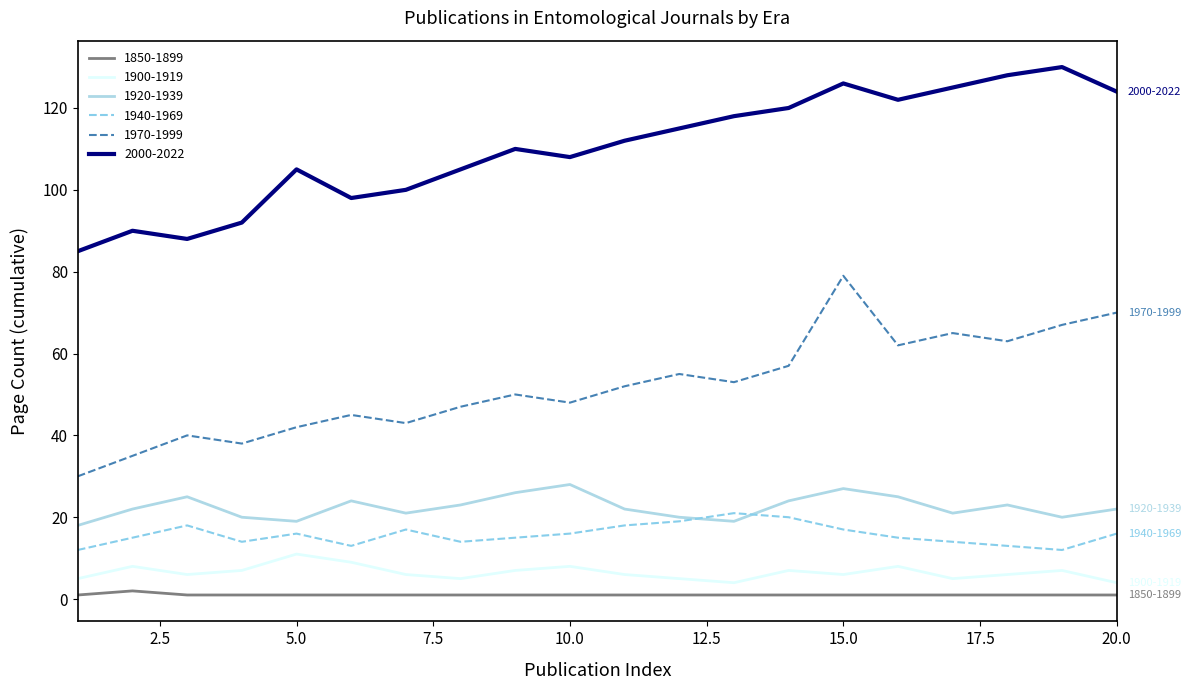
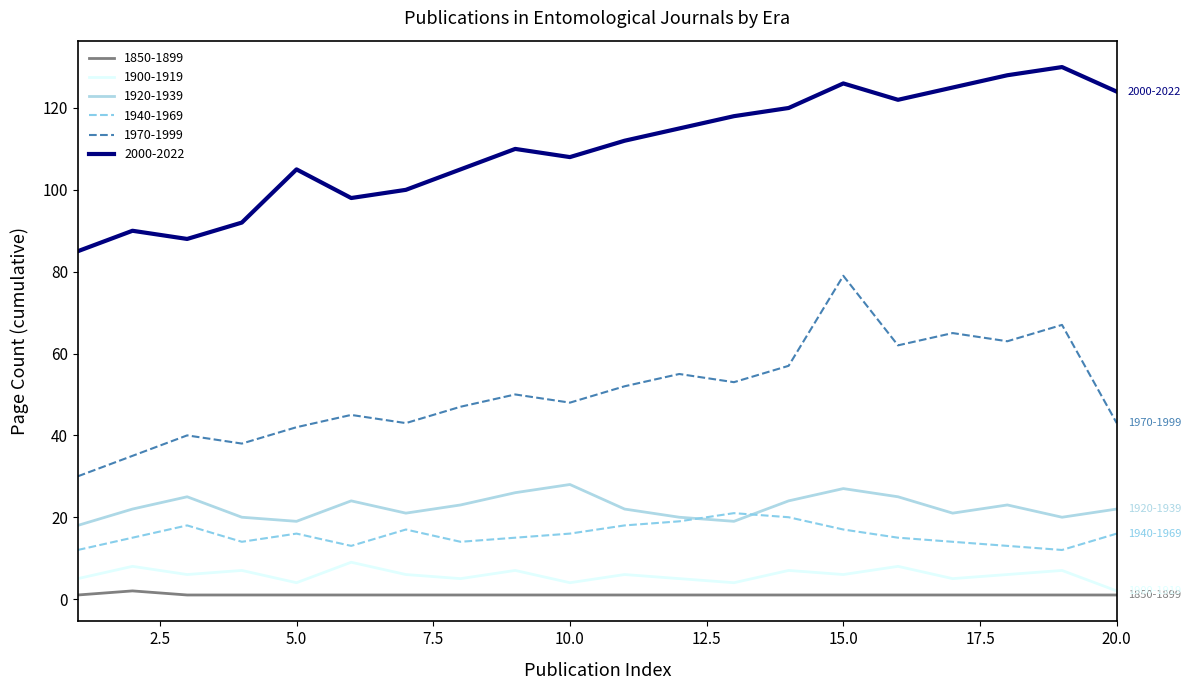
  {
    "1850-1899": {
      "5.0": 1,
      "10.0": 1,
      "15.0": 1
    },
    "1900-1919": {
-     "5.0": 11,
-     "10.0": 8,
+     "5.0": 4,
+     "10.0": 4,
      "15.0": 6,
-     "20.0": 4
+     "20.0": 2
    },
    "1970-1999": {
      "5.0": 42,
      "10.0": 48,
      "15.0": 79,
-     "20.0": 70
+     "20.0": 43
    },
    "2000-2022": {
      "5.0": 105,
      "10.0": 108,
      "15.0": 126
    }
  }
